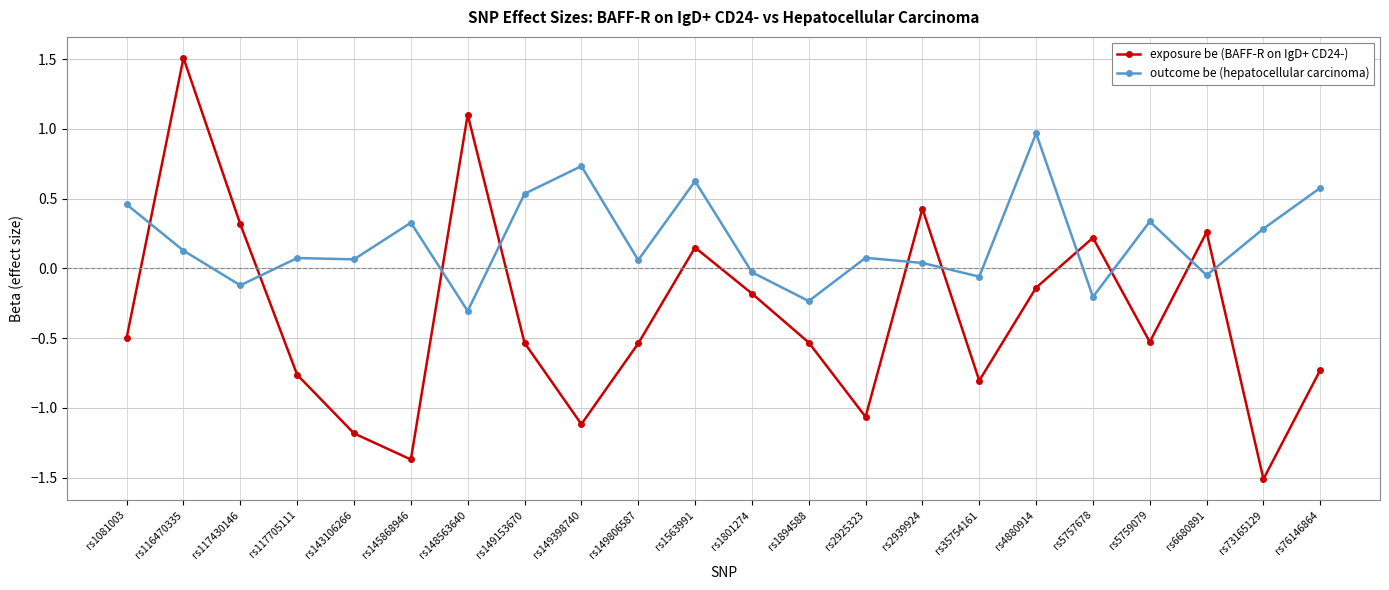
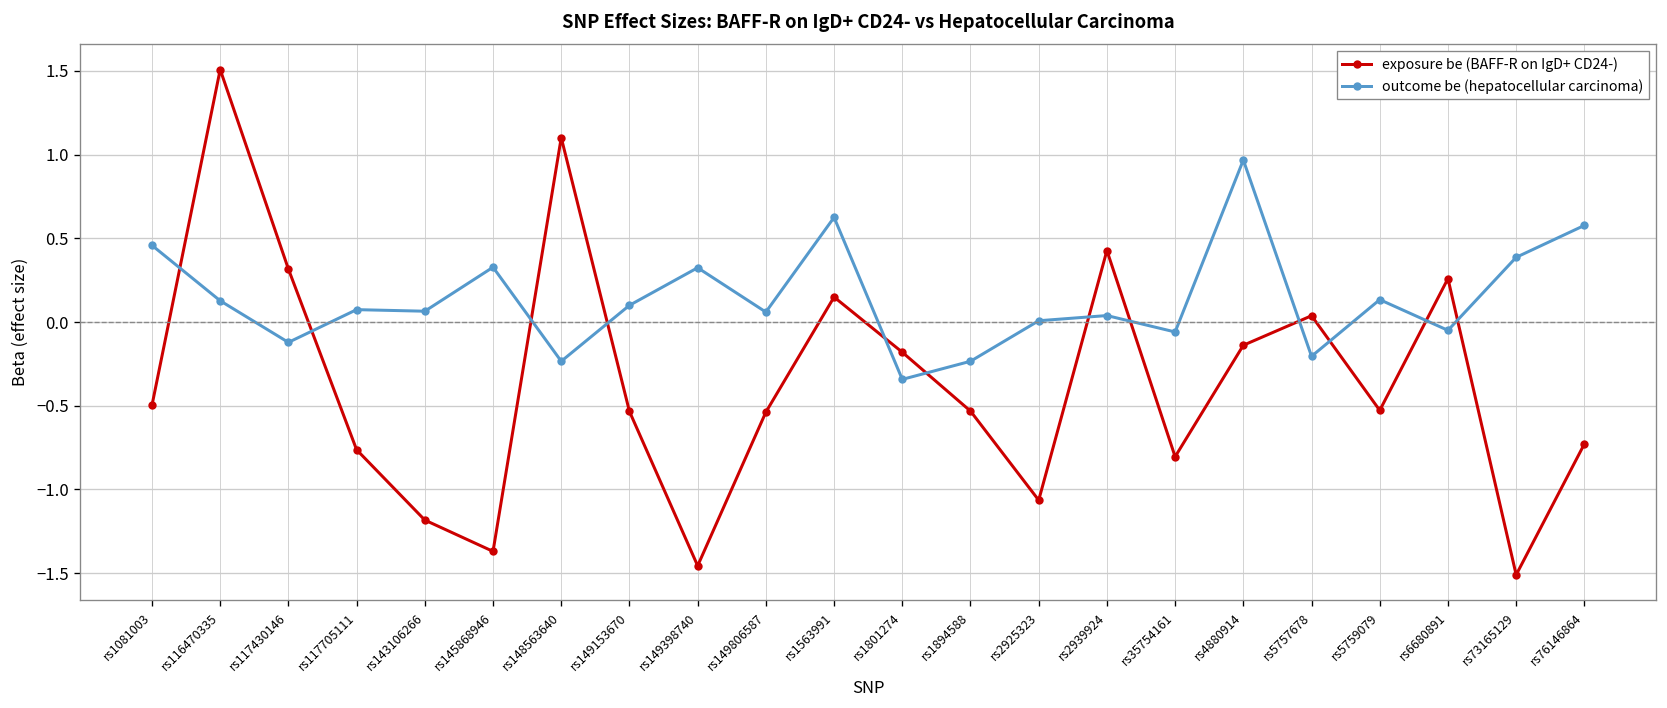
  {
    "exposure be (BAFF-R on IgD+ CD24-)": {
      "rs1081003": -0.50,
      "rs116470335": 1.51,
      "rs117430146": 0.32,
      "rs117705111": -0.76,
      "rs143106266": -1.18,
      "rs145868946": -1.37,
      "rs148563640": 1.10,
      "rs149153670": -0.53,
-     "rs149398740": -1.12,
+     "rs149398740": -1.46,
      "rs149806587": -0.54,
      "rs1563991": 0.15,
      "rs1801274": -0.18,
      "rs1894588": -0.53,
      "rs2925323": -1.06,
      "rs2939924": 0.43,
      "rs35754161": -0.80,
      "rs4880914": -0.14,
-     "rs5757678": 0.22,
+     "rs5757678": 0.04,
      "rs5759079": -0.53,
      "rs6680891": 0.26,
      "rs73165129": -1.51,
      "rs76146864": -0.73
    },
    "outcome be (hepatocellular carcinoma)": {
      "rs1081003": 0.46,
      "rs116470335": 0.13,
      "rs117430146": -0.12,
      "rs117705111": 0.07,
      "rs143106266": 0.06,
      "rs145868946": 0.33,
-     "rs148563640": -0.31,
-     "rs149153670": 0.53,
-     "rs149398740": 0.73,
+     "rs148563640": -0.23,
+     "rs149153670": 0.10,
+     "rs149398740": 0.32,
      "rs149806587": 0.06,
      "rs1563991": 0.63,
-     "rs1801274": -0.03,
+     "rs1801274": -0.34,
      "rs1894588": -0.23,
-     "rs2925323": 0.08,
+     "rs2925323": 0.01,
      "rs2939924": 0.04,
      "rs35754161": -0.06,
      "rs4880914": 0.97,
      "rs5757678": -0.20,
-     "rs5759079": 0.34,
+     "rs5759079": 0.13,
      "rs6680891": -0.05,
-     "rs73165129": 0.28,
+     "rs73165129": 0.39,
      "rs76146864": 0.58
    }
  }
